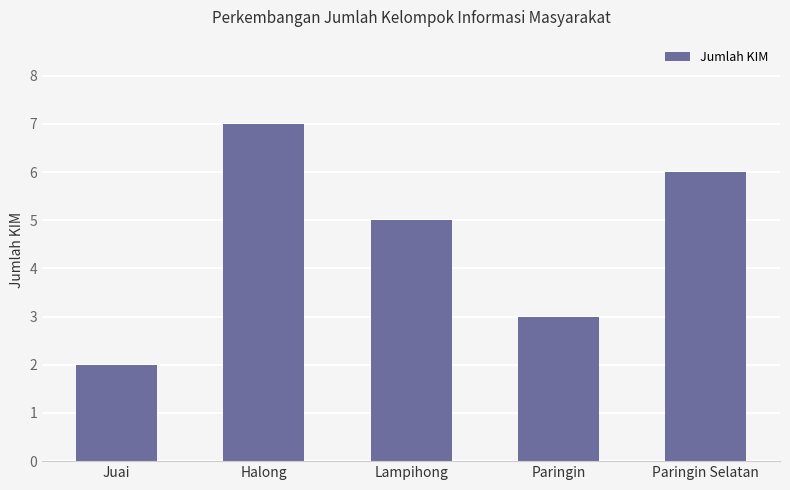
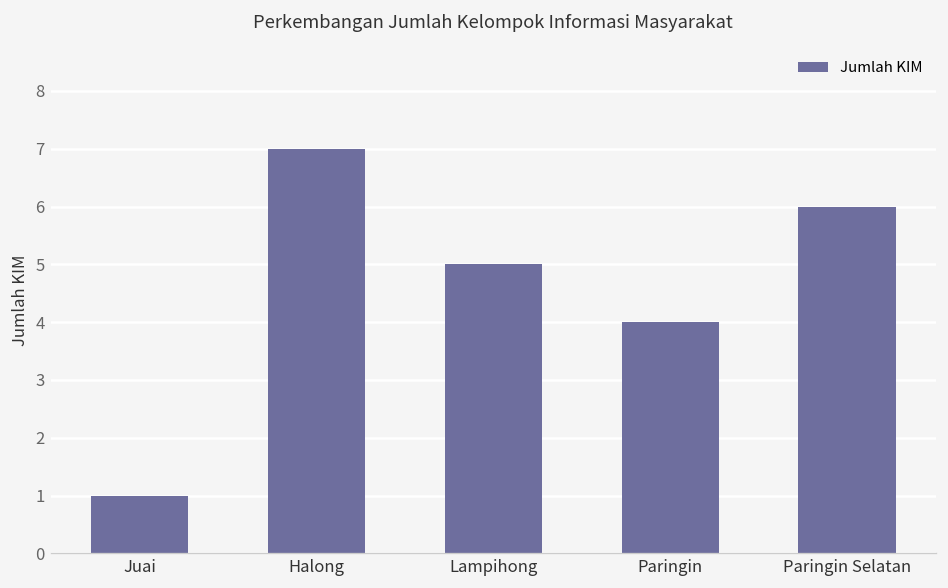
  {
-   "Juai": 2,
+   "Juai": 1,
    "Halong": 7,
    "Lampihong": 5,
-   "Paringin": 3,
+   "Paringin": 4,
    "Paringin Selatan": 6
  }
